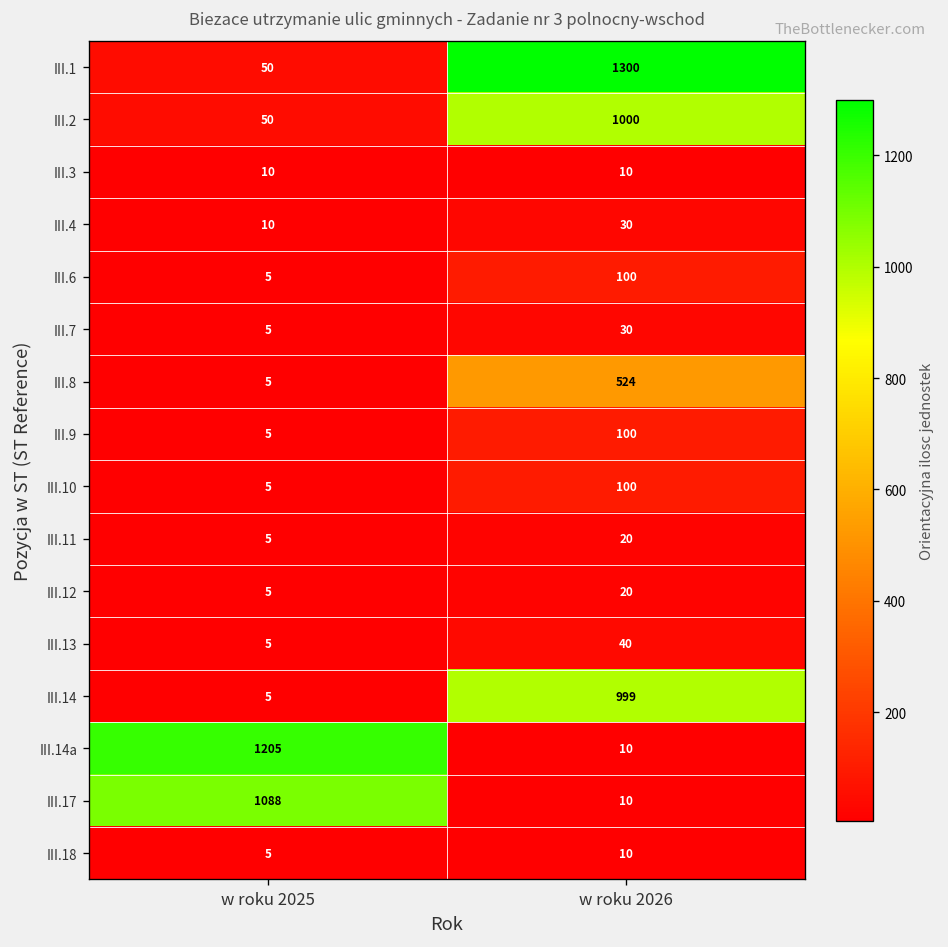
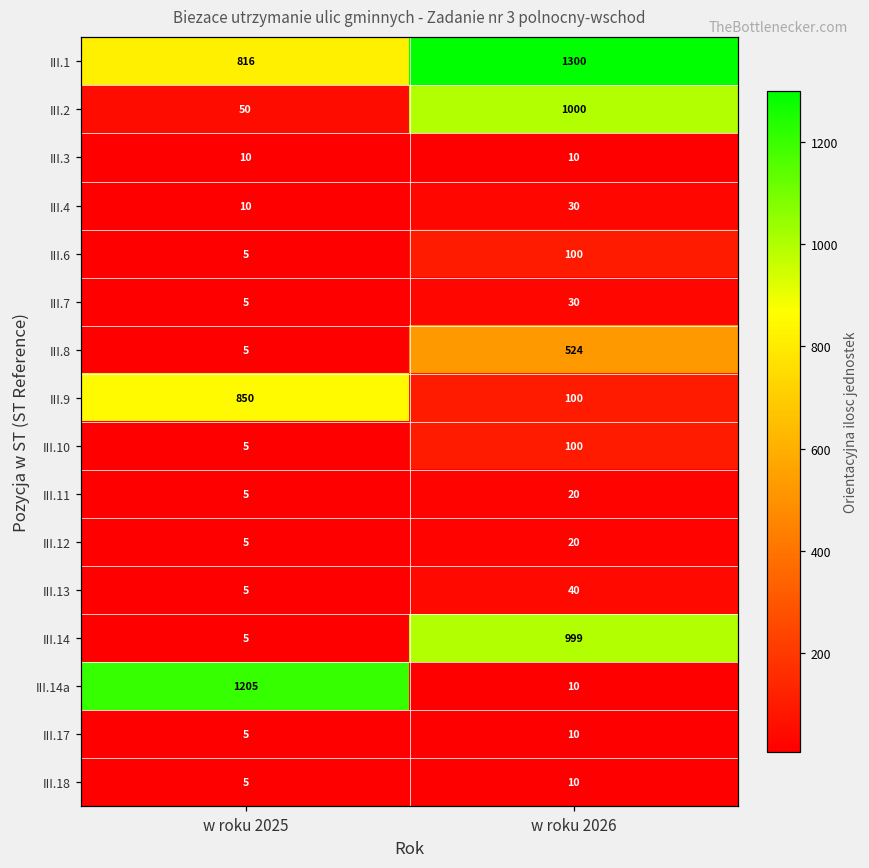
  {
    "III.1": {
-     "w roku 2025": 50,
+     "w roku 2025": 816,
      "w roku 2026": 1300
    },
    "III.2": {
      "w roku 2025": 50,
      "w roku 2026": 1000
    },
    "III.3": {
      "w roku 2025": 10,
      "w roku 2026": 10
    },
    "III.4": {
      "w roku 2025": 10,
      "w roku 2026": 30
    },
    "III.6": {
      "w roku 2025": 5,
      "w roku 2026": 100
    },
    "III.7": {
      "w roku 2025": 5,
      "w roku 2026": 30
    },
    "III.8": {
      "w roku 2025": 5,
      "w roku 2026": 524
    },
    "III.9": {
-     "w roku 2025": 5,
+     "w roku 2025": 850,
      "w roku 2026": 100
    },
    "III.10": {
      "w roku 2025": 5,
      "w roku 2026": 100
    },
    "III.11": {
      "w roku 2025": 5,
      "w roku 2026": 20
    },
    "III.12": {
      "w roku 2025": 5,
      "w roku 2026": 20
    },
    "III.13": {
      "w roku 2025": 5,
      "w roku 2026": 40
    },
    "III.14": {
      "w roku 2025": 5,
      "w roku 2026": 999
    },
    "III.14a": {
      "w roku 2025": 1205,
      "w roku 2026": 10
    },
    "III.17": {
-     "w roku 2025": 1088,
+     "w roku 2025": 5,
      "w roku 2026": 10
    },
    "III.18": {
      "w roku 2025": 5,
      "w roku 2026": 10
    }
  }
